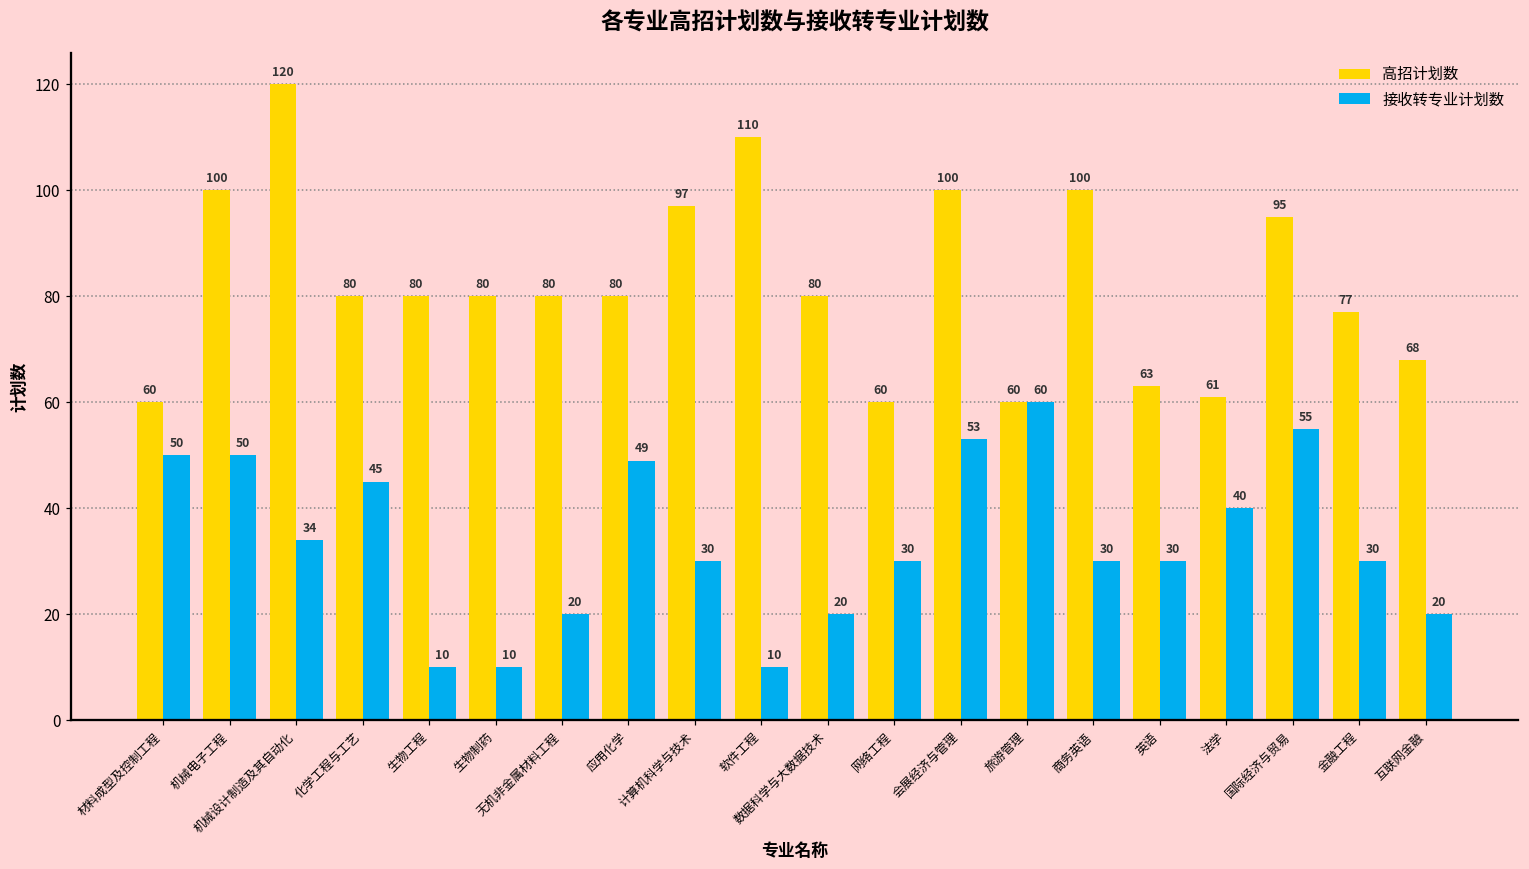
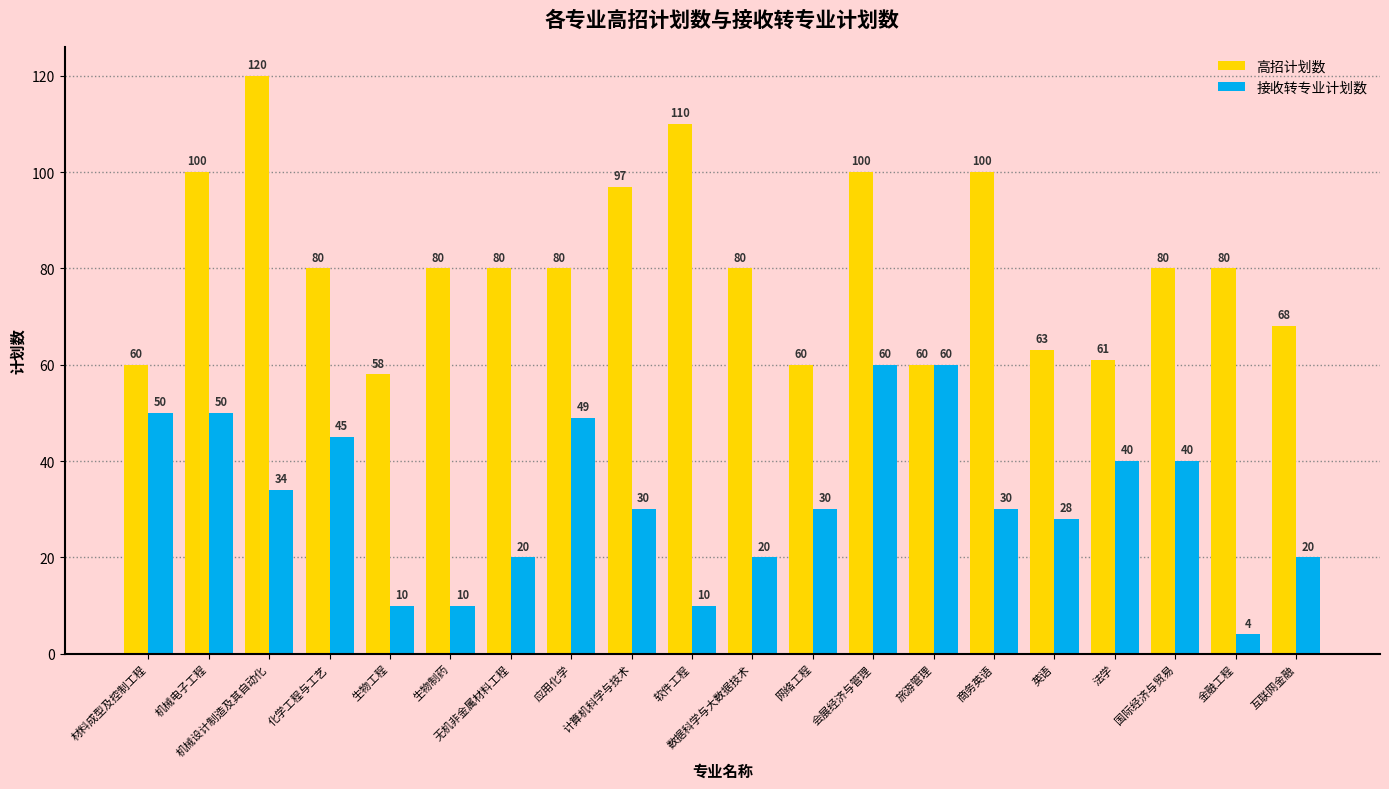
  {
    "高招计划数": {
      "材料成型及控制工程": 60,
      "机械电子工程": 100,
      "机械设计制造及其自动化": 120,
      "化学工程与工艺": 80,
-     "生物工程": 80,
+     "生物工程": 58,
      "生物制药": 80,
      "无机非金属材料工程": 80,
      "应用化学": 80,
      "计算机科学与技术": 97,
      "软件工程": 110,
      "数据科学与大数据技术": 80,
      "网络工程": 60,
      "会展经济与管理": 100,
      "旅游管理": 60,
      "商务英语": 100,
      "英语": 63,
      "法学": 61,
-     "国际经济与贸易": 95,
-     "金融工程": 77,
+     "国际经济与贸易": 80,
+     "金融工程": 80,
      "互联网金融": 68
    },
    "接收转专业计划数": {
      "材料成型及控制工程": 50,
      "机械电子工程": 50,
      "机械设计制造及其自动化": 34,
      "化学工程与工艺": 45,
      "生物工程": 10,
      "生物制药": 10,
      "无机非金属材料工程": 20,
      "应用化学": 49,
      "计算机科学与技术": 30,
      "软件工程": 10,
      "数据科学与大数据技术": 20,
      "网络工程": 30,
-     "会展经济与管理": 53,
+     "会展经济与管理": 60,
      "旅游管理": 60,
      "商务英语": 30,
-     "英语": 30,
+     "英语": 28,
      "法学": 40,
-     "国际经济与贸易": 55,
-     "金融工程": 30,
+     "国际经济与贸易": 40,
+     "金融工程": 4,
      "互联网金融": 20
    }
  }
